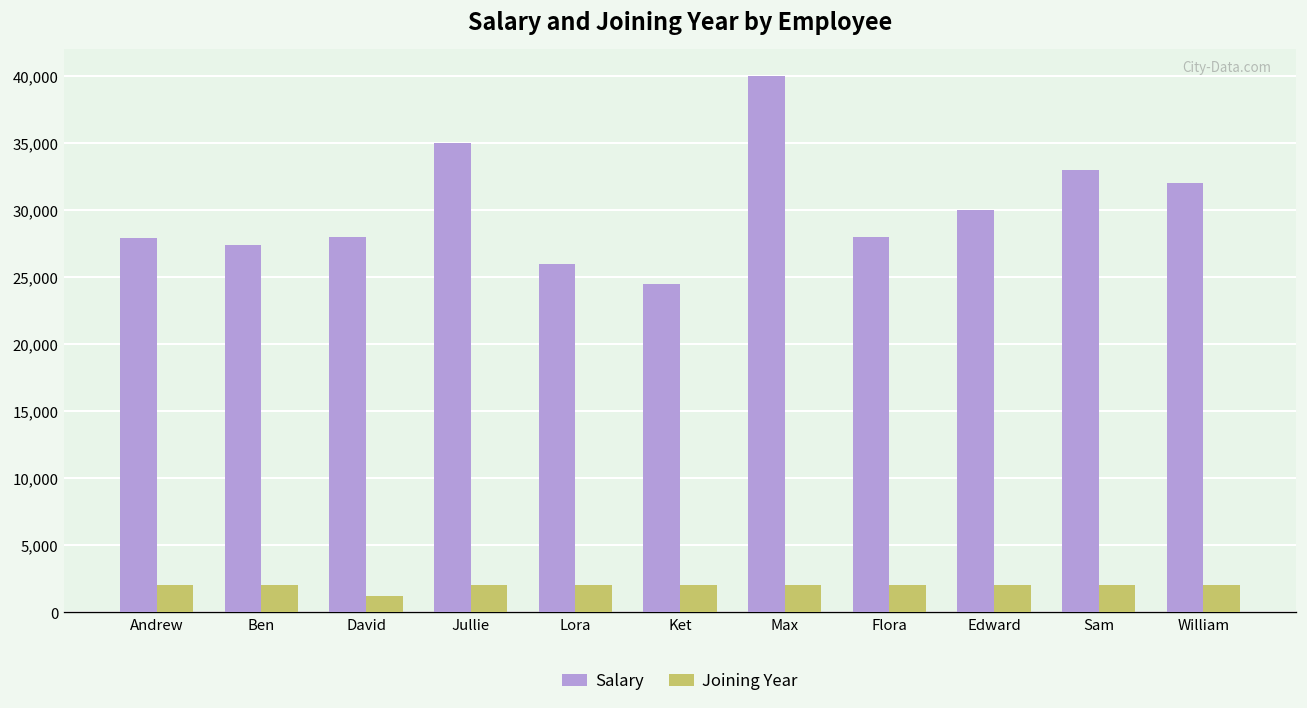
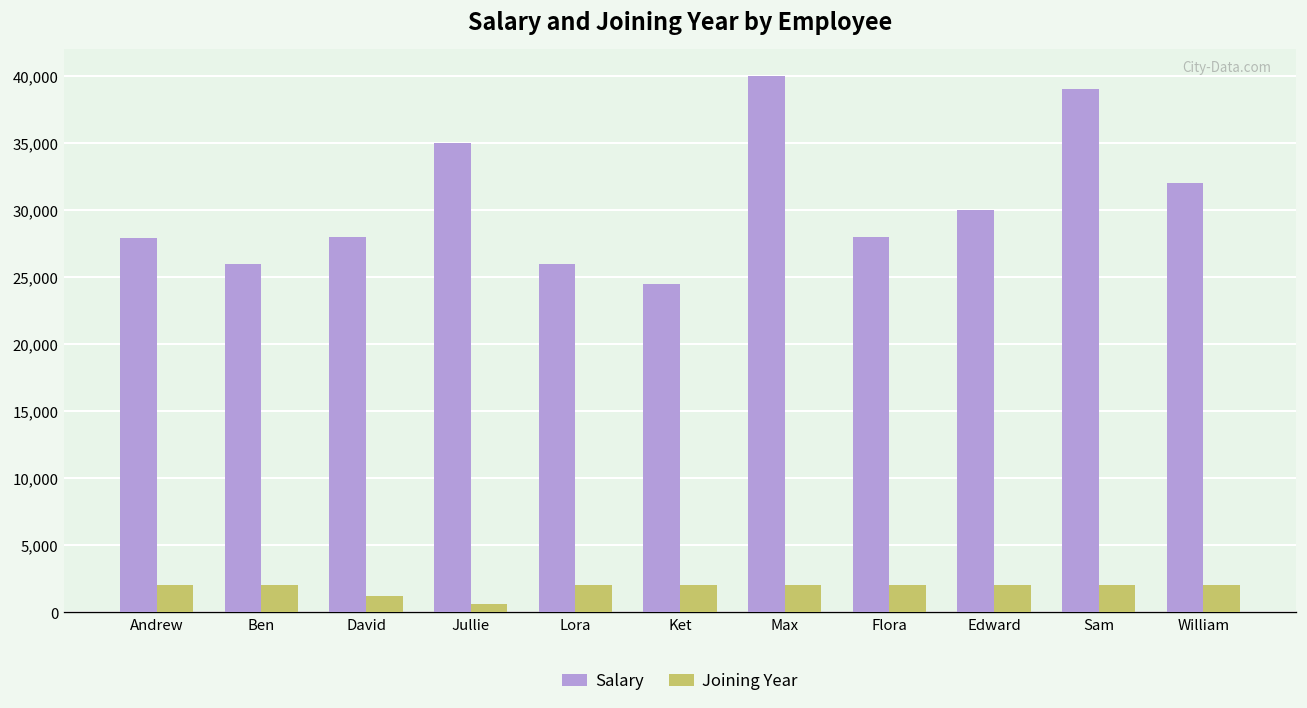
  {
    "Salary": {
      "Andrew": "27,900",
-     "Ben": "27,400",
+     "Ben": "26,000",
      "David": "28,000",
      "Jullie": "35,000",
      "Lora": "26,000",
      "Ket": "24,500",
      "Max": "40,000",
      "Flora": "28,000",
      "Edward": "30,000",
-     "Sam": "33,000",
+     "Sam": "39,000",
      "William": "32,000"
    },
    "Joining Year": {
      "Andrew": "2,000",
      "Ben": "2,000",
      "David": "1,200",
-     "Jullie": "2,000",
+     "Jullie": "600",
      "Lora": "2,000",
      "Ket": "2,000",
      "Max": "2,000",
      "Flora": "2,000",
      "Edward": "2,000",
      "Sam": "2,000",
      "William": "2,000"
    }
  }
